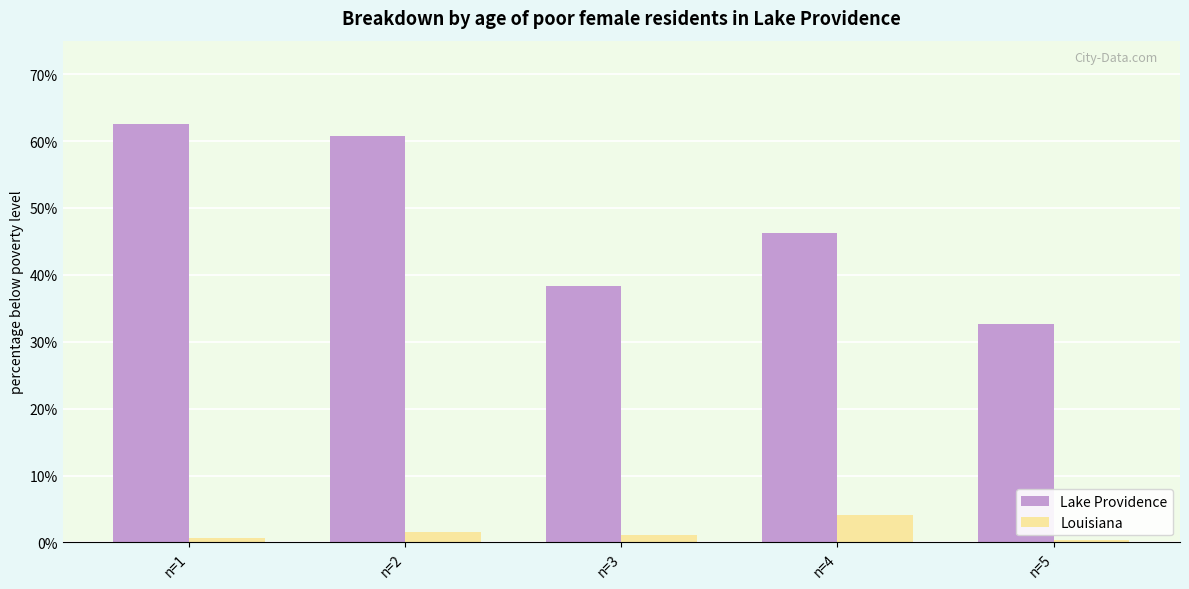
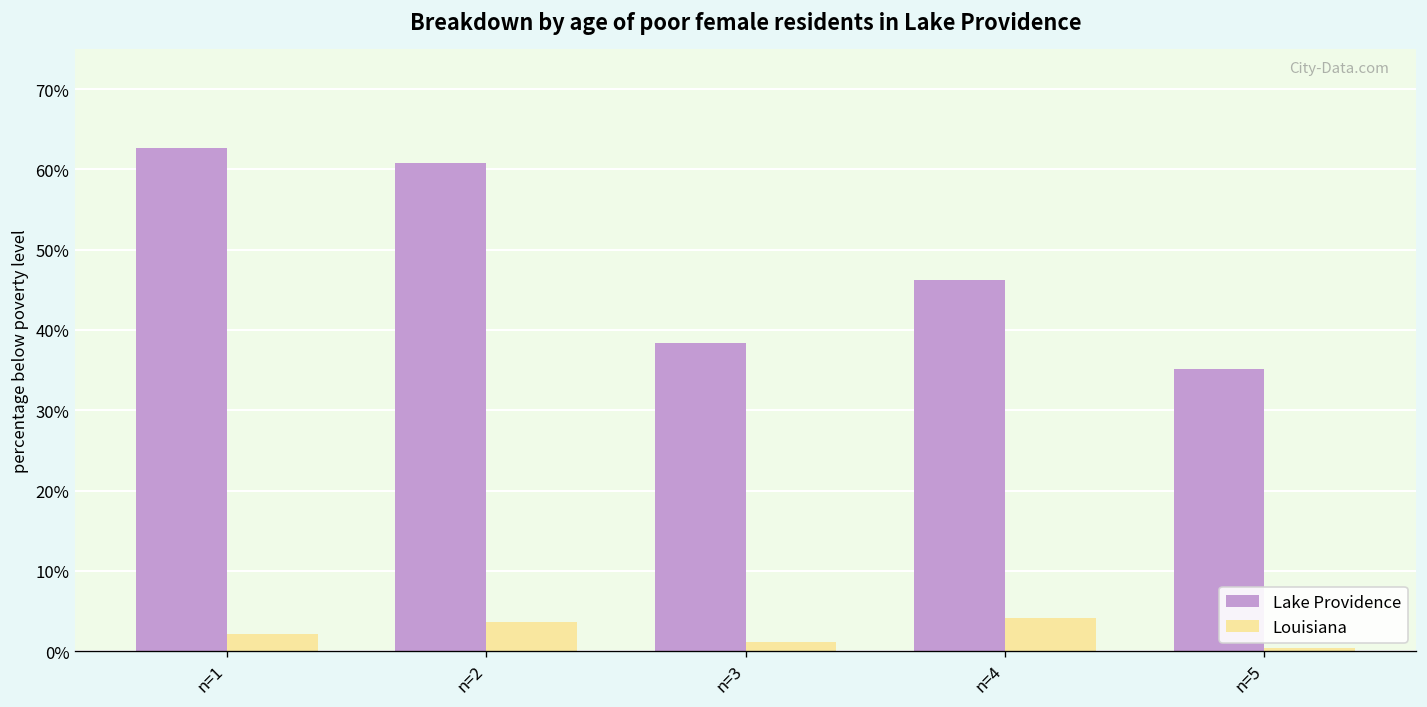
  {
    "Lake Providence": {
      "n=1": "63%",
      "n=2": "61%",
      "n=3": "38%",
      "n=4": "46%",
-     "n=5": "33%"
+     "n=5": "35%"
    },
    "Louisiana": {
-     "n=1": "1%",
-     "n=2": "2%",
+     "n=1": "2%",
+     "n=2": "4%",
      "n=3": "1%",
      "n=4": "4%",
      "n=5": "0%"
    }
  }
